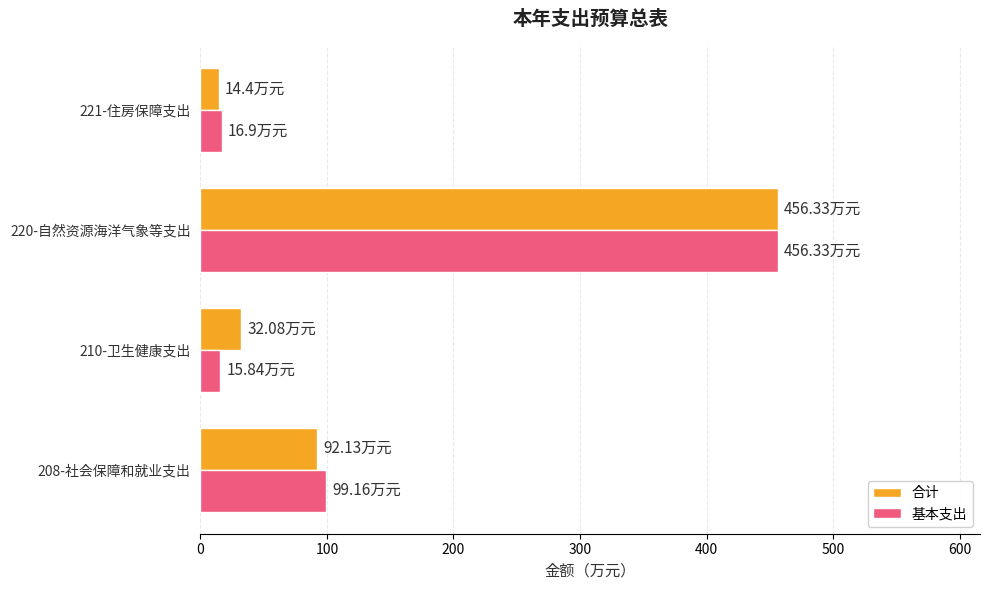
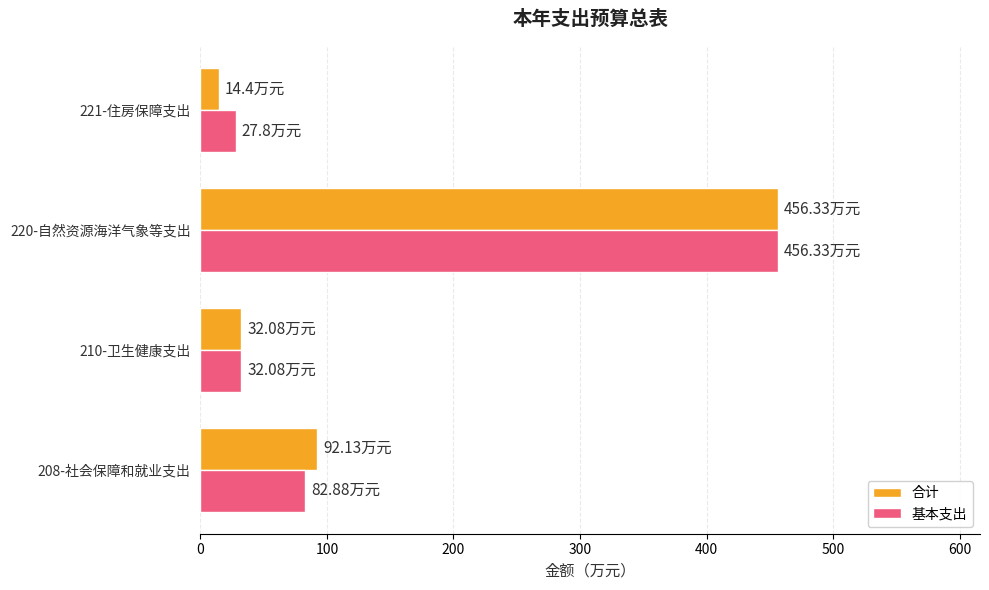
  {
    "合计": {
      "221-住房保障支出": 14.4,
      "220-自然资源海洋气象等支出": 456.33,
      "210-卫生健康支出": 32.08,
      "208-社会保障和就业支出": 92.13
    },
    "基本支出": {
-     "221-住房保障支出": 16.9,
+     "221-住房保障支出": 27.8,
      "220-自然资源海洋气象等支出": 456.33,
-     "210-卫生健康支出": 15.84,
-     "208-社会保障和就业支出": 99.16
+     "210-卫生健康支出": 32.08,
+     "208-社会保障和就业支出": 82.88
    }
  }
